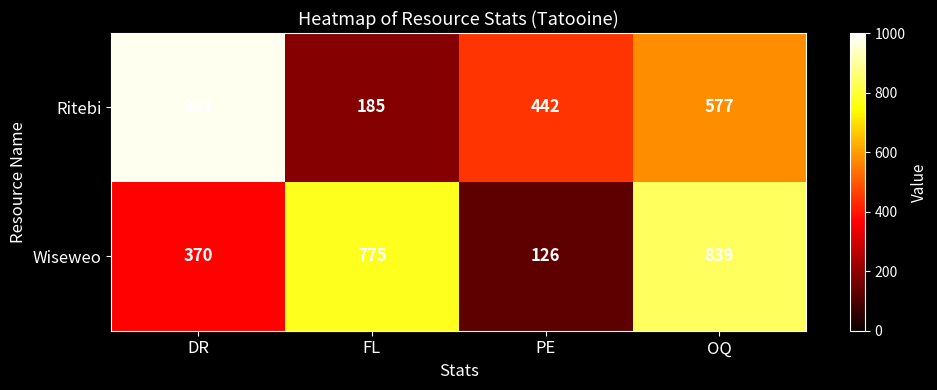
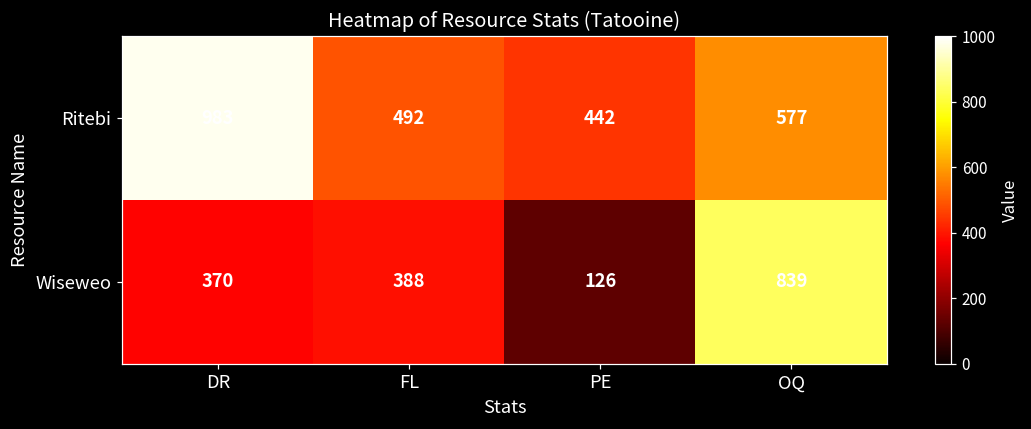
  {
    "Ritebi": {
-     "FL": 185,
+     "FL": 492,
      "PE": 442,
      "OQ": 577
    },
    "Wiseweo": {
      "DR": 370,
-     "FL": 775,
+     "FL": 388,
      "PE": 126,
      "OQ": 839
    }
  }
